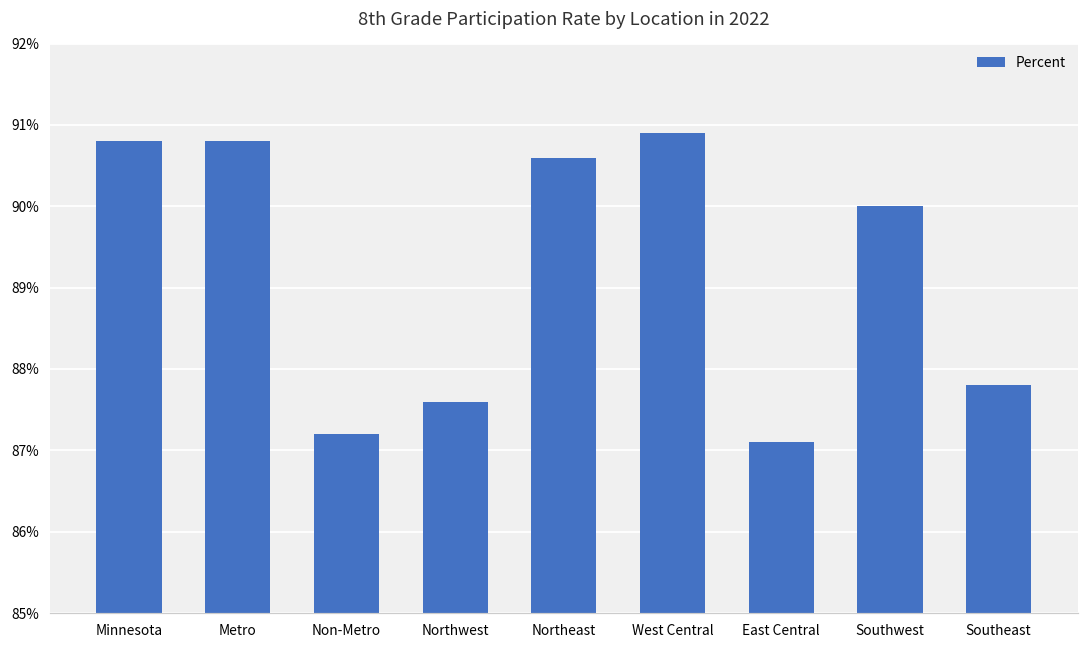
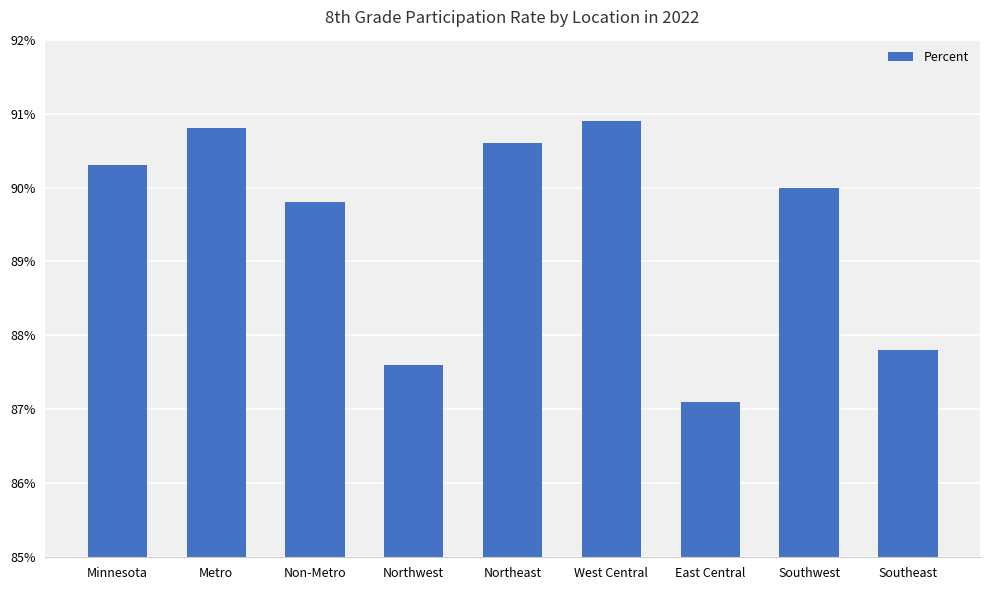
  {
-   "Minnesota": "90.8%",
+   "Minnesota": "90.3%",
    "Metro": "90.8%",
-   "Non-Metro": "87.2%",
+   "Non-Metro": "89.8%",
    "Northwest": "87.6%",
    "Northeast": "90.6%",
    "West Central": "90.9%",
    "East Central": "87.1%",
    "Southwest": "90.0%",
    "Southeast": "87.8%"
  }
